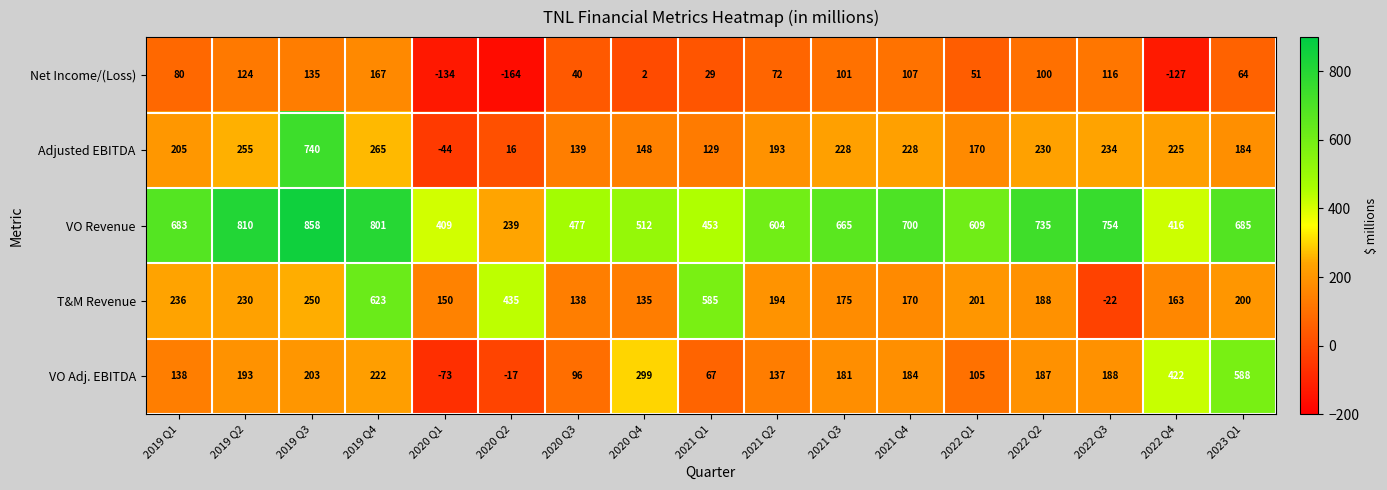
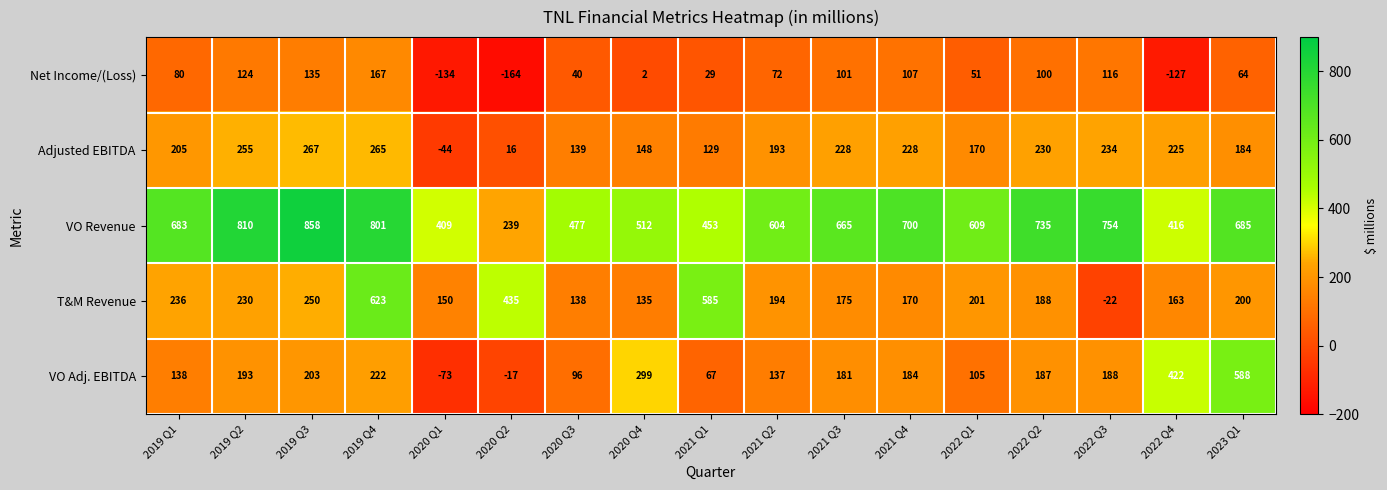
  {
    "Net Income/(Loss)": {
      "2019 Q1": 80,
      "2019 Q2": 124,
      "2019 Q3": 135,
      "2019 Q4": 167,
      "2020 Q1": -134,
      "2020 Q2": -164,
      "2020 Q3": 40,
      "2020 Q4": 2,
      "2021 Q1": 29,
      "2021 Q2": 72,
      "2021 Q3": 101,
      "2021 Q4": 107,
      "2022 Q1": 51,
      "2022 Q2": 100,
      "2022 Q3": 116,
      "2022 Q4": -127,
      "2023 Q1": 64
    },
    "Adjusted EBITDA": {
      "2019 Q1": 205,
      "2019 Q2": 255,
-     "2019 Q3": 740,
+     "2019 Q3": 267,
      "2019 Q4": 265,
      "2020 Q1": -44,
      "2020 Q2": 16,
      "2020 Q3": 139,
      "2020 Q4": 148,
      "2021 Q1": 129,
      "2021 Q2": 193,
      "2021 Q3": 228,
      "2021 Q4": 228,
      "2022 Q1": 170,
      "2022 Q2": 230,
      "2022 Q3": 234,
      "2022 Q4": 225,
      "2023 Q1": 184
    },
    "VO Revenue": {
      "2019 Q1": 683,
      "2019 Q2": 810,
      "2019 Q3": 858,
      "2019 Q4": 801,
      "2020 Q1": 409,
      "2020 Q2": 239,
      "2020 Q3": 477,
      "2020 Q4": 512,
      "2021 Q1": 453,
      "2021 Q2": 604,
      "2021 Q3": 665,
      "2021 Q4": 700,
      "2022 Q1": 609,
      "2022 Q2": 735,
      "2022 Q3": 754,
      "2022 Q4": 416,
      "2023 Q1": 685
    },
    "T&M Revenue": {
      "2019 Q1": 236,
      "2019 Q2": 230,
      "2019 Q3": 250,
      "2019 Q4": 623,
      "2020 Q1": 150,
      "2020 Q2": 435,
      "2020 Q3": 138,
      "2020 Q4": 135,
      "2021 Q1": 585,
      "2021 Q2": 194,
      "2021 Q3": 175,
      "2021 Q4": 170,
      "2022 Q1": 201,
      "2022 Q2": 188,
      "2022 Q3": -22,
      "2022 Q4": 163,
      "2023 Q1": 200
    },
    "VO Adj. EBITDA": {
      "2019 Q1": 138,
      "2019 Q2": 193,
      "2019 Q3": 203,
      "2019 Q4": 222,
      "2020 Q1": -73,
      "2020 Q2": -17,
      "2020 Q3": 96,
      "2020 Q4": 299,
      "2021 Q1": 67,
      "2021 Q2": 137,
      "2021 Q3": 181,
      "2021 Q4": 184,
      "2022 Q1": 105,
      "2022 Q2": 187,
      "2022 Q3": 188,
      "2022 Q4": 422,
      "2023 Q1": 588
    }
  }
